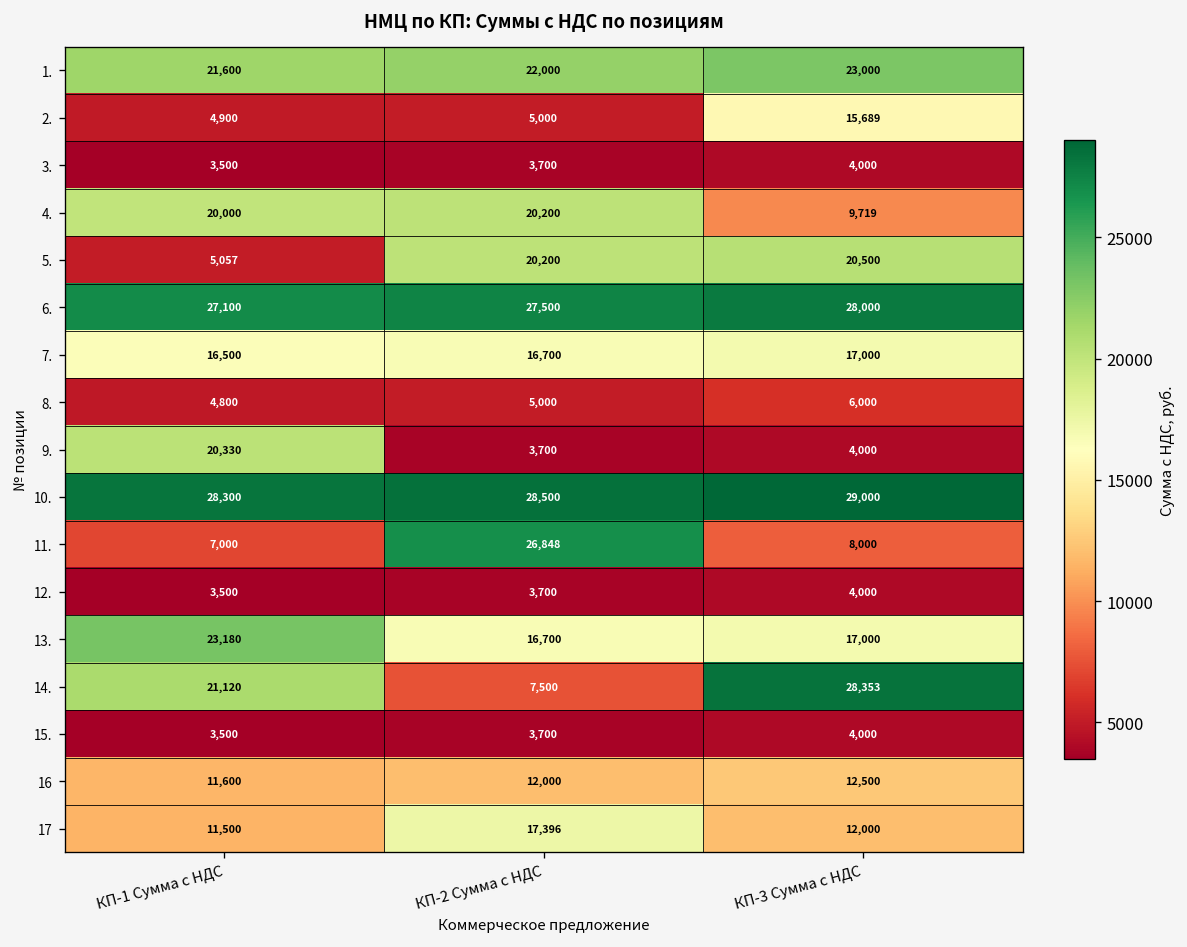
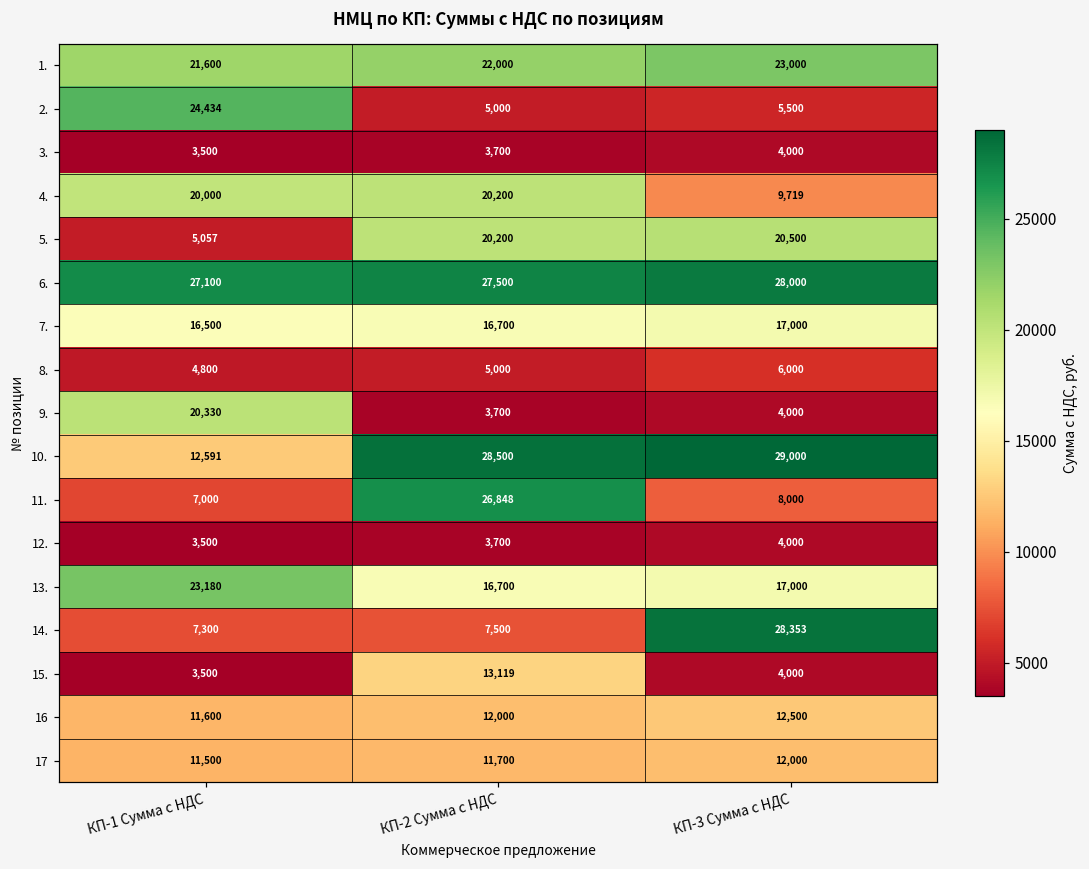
  {
    "1.": {
      "КП-1 Сумма с НДС": "21,600",
      "КП-2 Сумма с НДС": "22,000",
      "КП-3 Сумма с НДС": "23,000"
    },
    "2.": {
-     "КП-1 Сумма с НДС": "4,900",
+     "КП-1 Сумма с НДС": "24,434",
      "КП-2 Сумма с НДС": "5,000",
-     "КП-3 Сумма с НДС": "15,689"
+     "КП-3 Сумма с НДС": "5,500"
    },
    "3.": {
      "КП-1 Сумма с НДС": "3,500",
      "КП-2 Сумма с НДС": "3,700",
      "КП-3 Сумма с НДС": "4,000"
    },
    "4.": {
      "КП-1 Сумма с НДС": "20,000",
      "КП-2 Сумма с НДС": "20,200",
      "КП-3 Сумма с НДС": "9,719"
    },
    "5.": {
      "КП-1 Сумма с НДС": "5,057",
      "КП-2 Сумма с НДС": "20,200",
      "КП-3 Сумма с НДС": "20,500"
    },
    "6.": {
      "КП-1 Сумма с НДС": "27,100",
      "КП-2 Сумма с НДС": "27,500",
      "КП-3 Сумма с НДС": "28,000"
    },
    "7.": {
      "КП-1 Сумма с НДС": "16,500",
      "КП-2 Сумма с НДС": "16,700",
      "КП-3 Сумма с НДС": "17,000"
    },
    "8.": {
      "КП-1 Сумма с НДС": "4,800",
      "КП-2 Сумма с НДС": "5,000",
      "КП-3 Сумма с НДС": "6,000"
    },
    "9.": {
      "КП-1 Сумма с НДС": "20,330",
      "КП-2 Сумма с НДС": "3,700",
      "КП-3 Сумма с НДС": "4,000"
    },
    "10.": {
-     "КП-1 Сумма с НДС": "28,300",
+     "КП-1 Сумма с НДС": "12,591",
      "КП-2 Сумма с НДС": "28,500",
      "КП-3 Сумма с НДС": "29,000"
    },
    "11.": {
      "КП-1 Сумма с НДС": "7,000",
      "КП-2 Сумма с НДС": "26,848",
      "КП-3 Сумма с НДС": "8,000"
    },
    "12.": {
      "КП-1 Сумма с НДС": "3,500",
      "КП-2 Сумма с НДС": "3,700",
      "КП-3 Сумма с НДС": "4,000"
    },
    "13.": {
      "КП-1 Сумма с НДС": "23,180",
      "КП-2 Сумма с НДС": "16,700",
      "КП-3 Сумма с НДС": "17,000"
    },
    "14.": {
-     "КП-1 Сумма с НДС": "21,120",
+     "КП-1 Сумма с НДС": "7,300",
      "КП-2 Сумма с НДС": "7,500",
      "КП-3 Сумма с НДС": "28,353"
    },
    "15.": {
      "КП-1 Сумма с НДС": "3,500",
-     "КП-2 Сумма с НДС": "3,700",
+     "КП-2 Сумма с НДС": "13,119",
      "КП-3 Сумма с НДС": "4,000"
    },
    "16": {
      "КП-1 Сумма с НДС": "11,600",
      "КП-2 Сумма с НДС": "12,000",
      "КП-3 Сумма с НДС": "12,500"
    },
    "17": {
      "КП-1 Сумма с НДС": "11,500",
-     "КП-2 Сумма с НДС": "17,396",
+     "КП-2 Сумма с НДС": "11,700",
      "КП-3 Сумма с НДС": "12,000"
    }
  }
